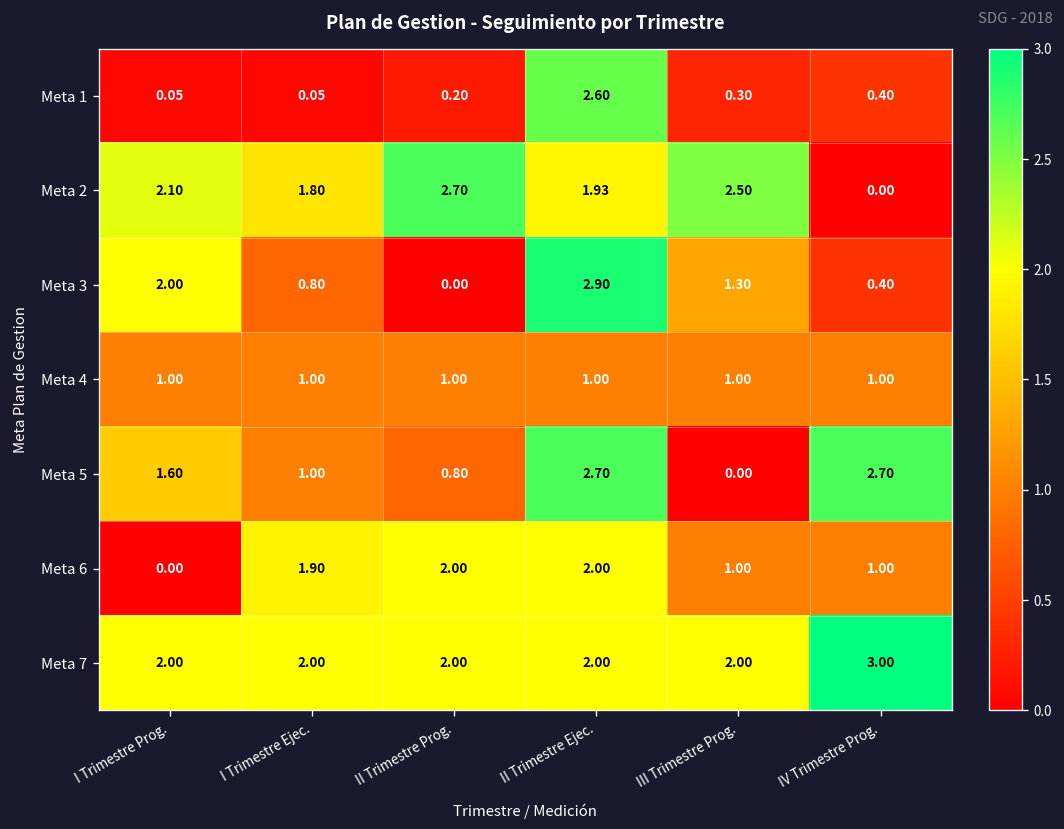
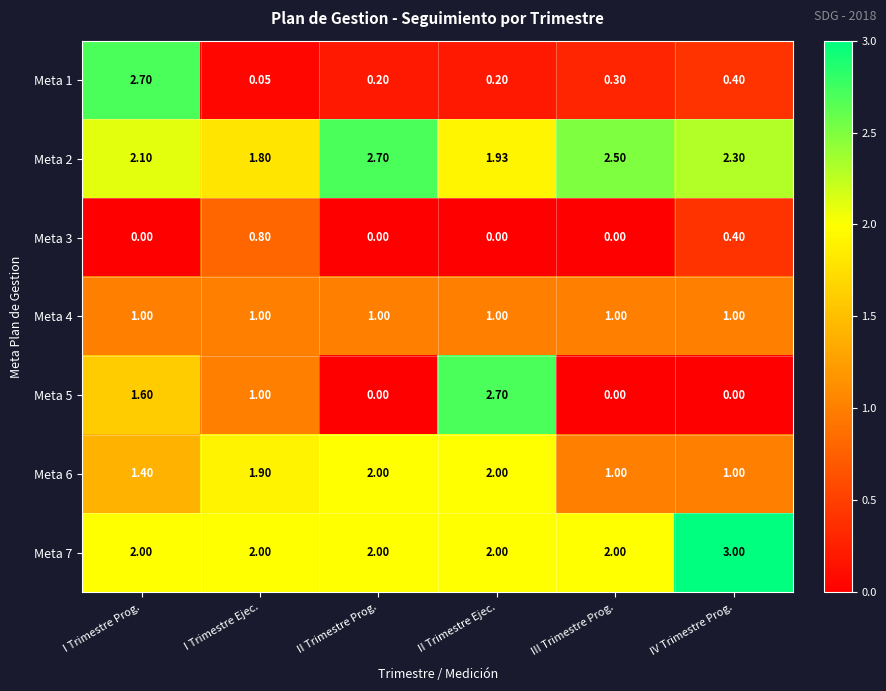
  {
    "Meta 1": {
-     "I Trimestre Prog.": 0.05,
+     "I Trimestre Prog.": 2.70,
      "I Trimestre Ejec.": 0.05,
      "II Trimestre Prog.": 0.20,
-     "II Trimestre Ejec.": 2.60,
+     "II Trimestre Ejec.": 0.20,
      "III Trimestre Prog.": 0.30,
      "IV Trimestre Prog.": 0.40
    },
    "Meta 2": {
      "I Trimestre Prog.": 2.10,
      "I Trimestre Ejec.": 1.80,
      "II Trimestre Prog.": 2.70,
      "II Trimestre Ejec.": 1.93,
      "III Trimestre Prog.": 2.50,
-     "IV Trimestre Prog.": 0.00
+     "IV Trimestre Prog.": 2.30
    },
    "Meta 3": {
-     "I Trimestre Prog.": 2.00,
+     "I Trimestre Prog.": 0.00,
      "I Trimestre Ejec.": 0.80,
      "II Trimestre Prog.": 0.00,
-     "II Trimestre Ejec.": 2.90,
-     "III Trimestre Prog.": 1.30,
+     "II Trimestre Ejec.": 0.00,
+     "III Trimestre Prog.": 0.00,
      "IV Trimestre Prog.": 0.40
    },
    "Meta 4": {
      "I Trimestre Prog.": 1.00,
      "I Trimestre Ejec.": 1.00,
      "II Trimestre Prog.": 1.00,
      "II Trimestre Ejec.": 1.00,
      "III Trimestre Prog.": 1.00,
      "IV Trimestre Prog.": 1.00
    },
    "Meta 5": {
      "I Trimestre Prog.": 1.60,
      "I Trimestre Ejec.": 1.00,
-     "II Trimestre Prog.": 0.80,
+     "II Trimestre Prog.": 0.00,
      "II Trimestre Ejec.": 2.70,
      "III Trimestre Prog.": 0.00,
-     "IV Trimestre Prog.": 2.70
+     "IV Trimestre Prog.": 0.00
    },
    "Meta 6": {
-     "I Trimestre Prog.": 0.00,
+     "I Trimestre Prog.": 1.40,
      "I Trimestre Ejec.": 1.90,
      "II Trimestre Prog.": 2.00,
      "II Trimestre Ejec.": 2.00,
      "III Trimestre Prog.": 1.00,
      "IV Trimestre Prog.": 1.00
    },
    "Meta 7": {
      "I Trimestre Prog.": 2.00,
      "I Trimestre Ejec.": 2.00,
      "II Trimestre Prog.": 2.00,
      "II Trimestre Ejec.": 2.00,
      "III Trimestre Prog.": 2.00,
      "IV Trimestre Prog.": 3.00
    }
  }
